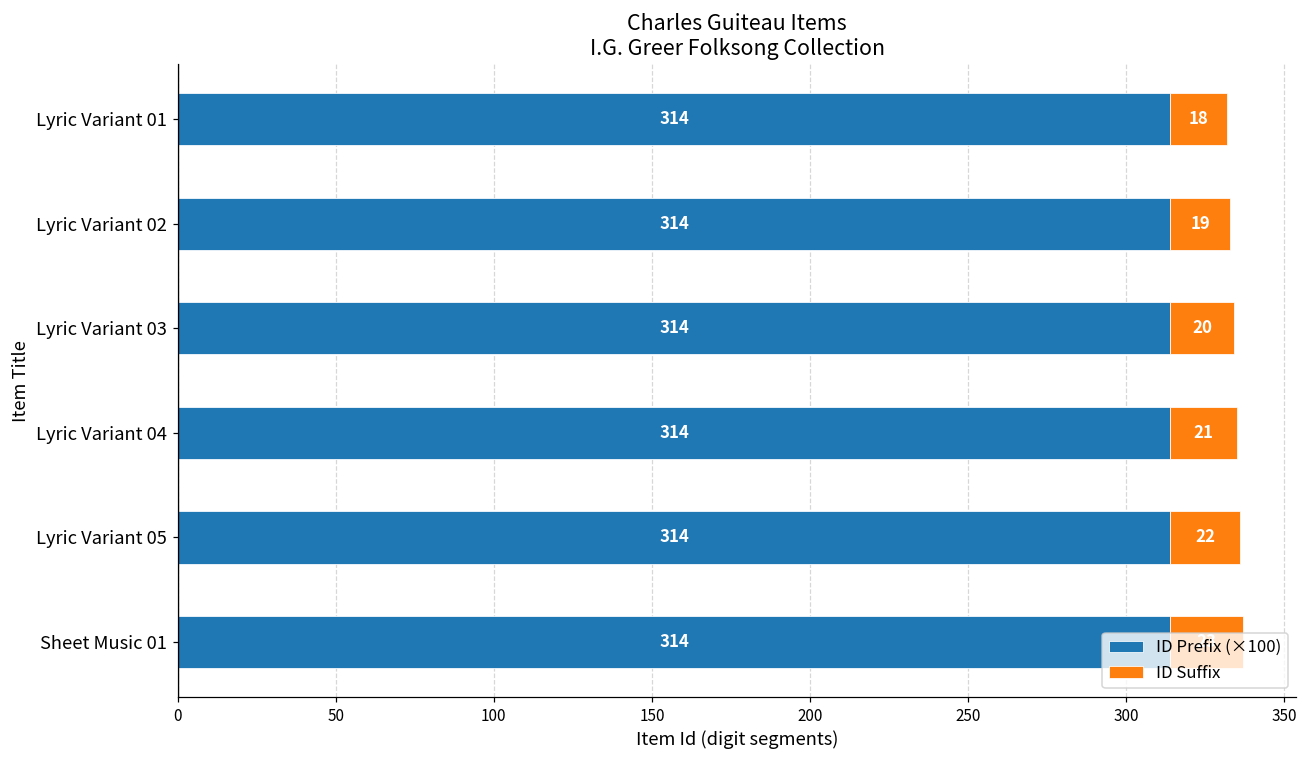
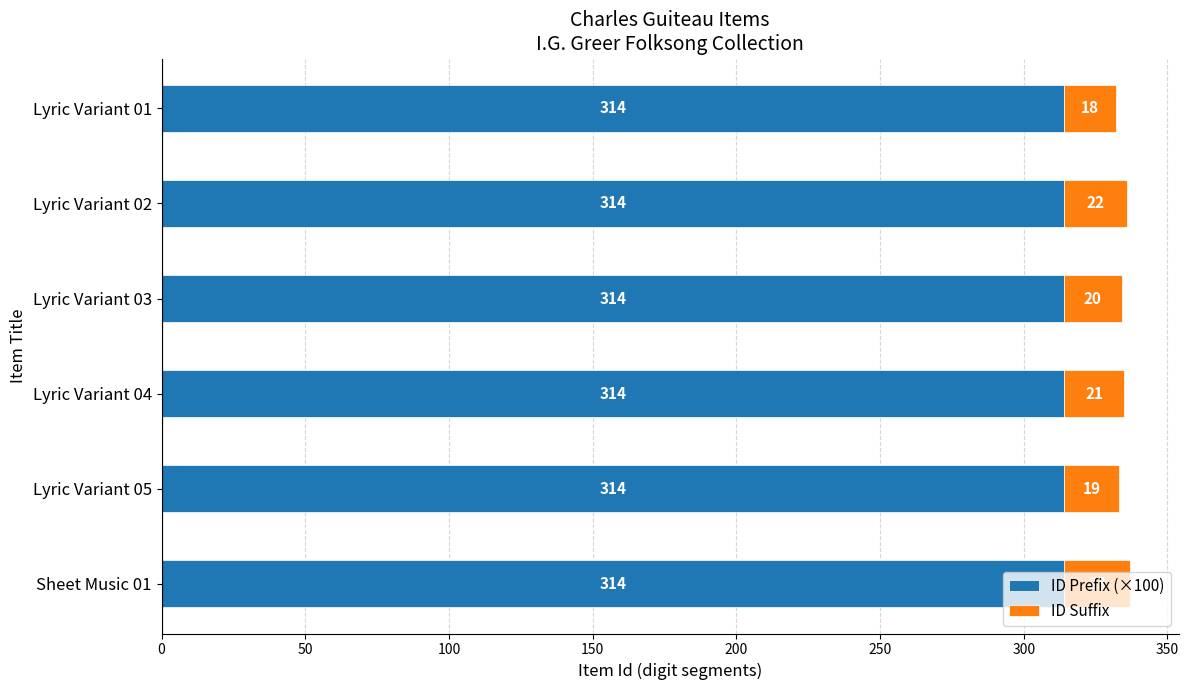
  {
    "ID Prefix (×100)": {
      "Lyric Variant 01": 314,
      "Lyric Variant 02": 314,
      "Lyric Variant 03": 314,
      "Lyric Variant 04": 314,
      "Lyric Variant 05": 314
    },
    "ID Suffix": {
      "Lyric Variant 01": 18,
-     "Lyric Variant 02": 19,
+     "Lyric Variant 02": 22,
      "Lyric Variant 03": 20,
      "Lyric Variant 04": 21,
-     "Lyric Variant 05": 22
+     "Lyric Variant 05": 19
    }
  }
